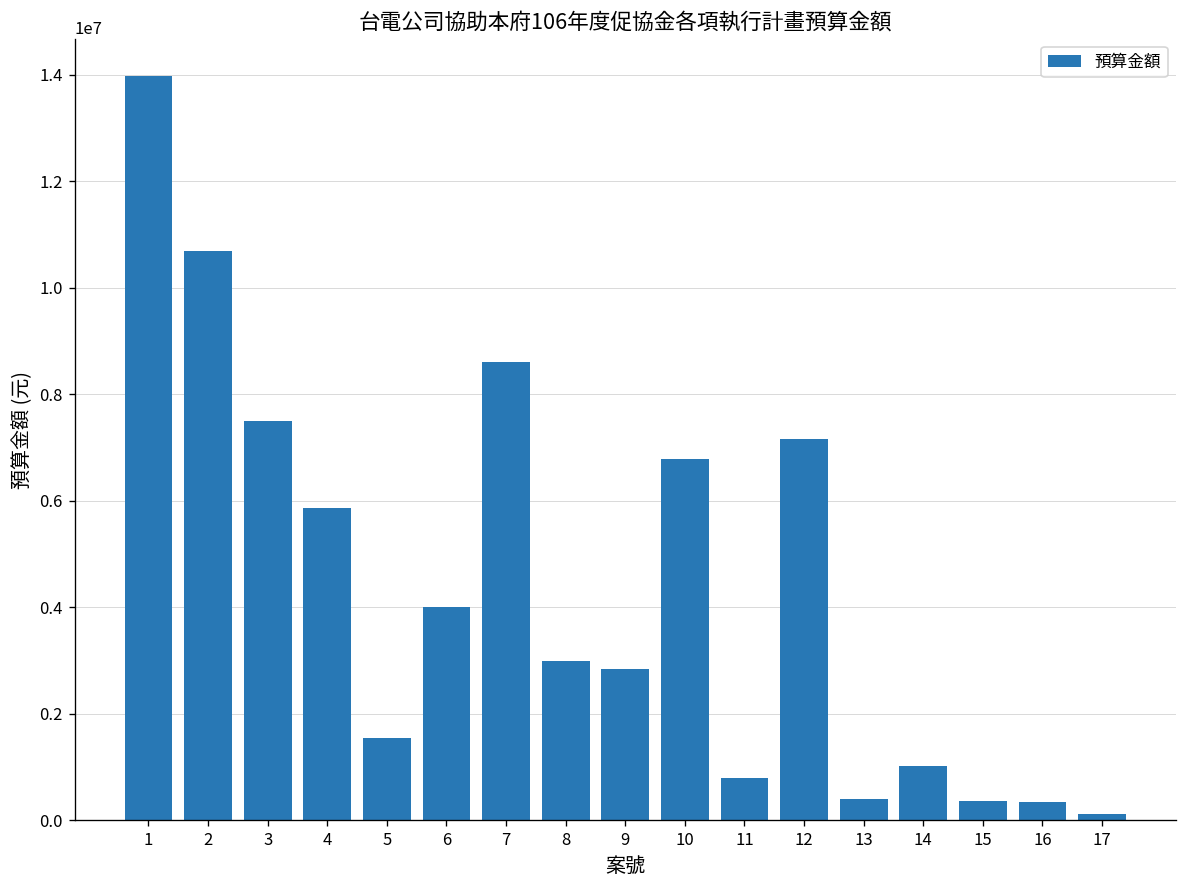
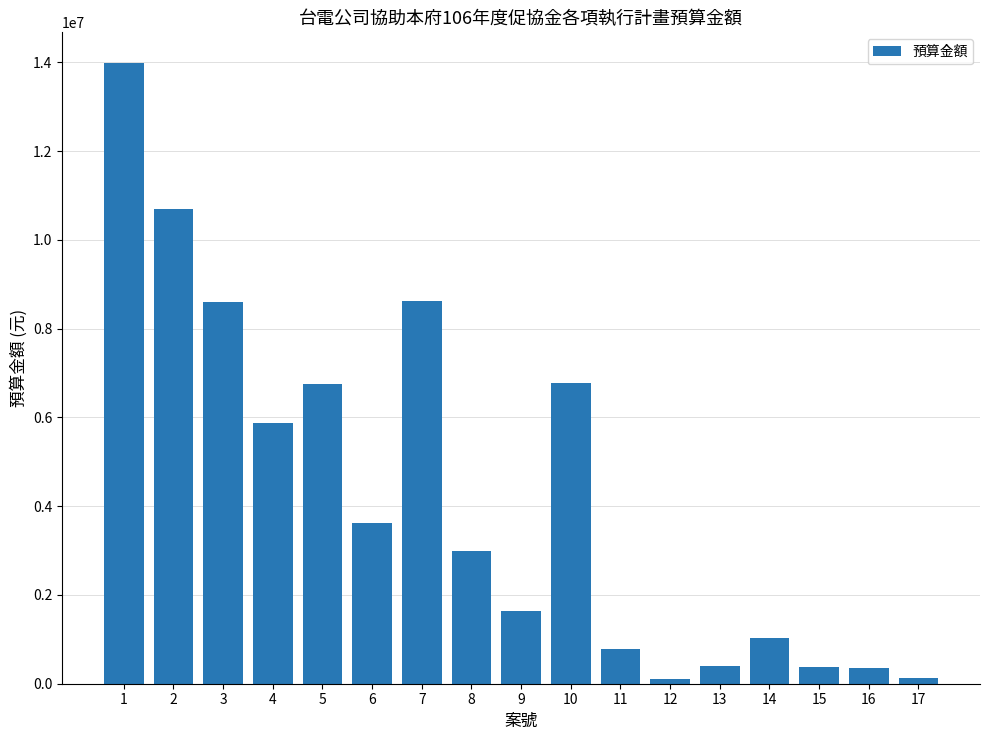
  {
    "1": 14000000,
    "2": 10700000,
-   "3": 7500000,
+   "3": 8600000,
    "4": 5900000,
-   "5": 1600000,
-   "6": 4000000,
+   "5": 6800000,
+   "6": 3600000,
    "7": 8600000,
    "8": 3000000,
-   "9": 2800000,
+   "9": 1600000,
    "10": 6800000,
    "11": 800000,
-   "12": 7200000,
+   "12": 100000,
    "13": 400000,
    "14": 1000000,
    "15": 400000,
    "16": 400000,
    "17": 100000
  }
